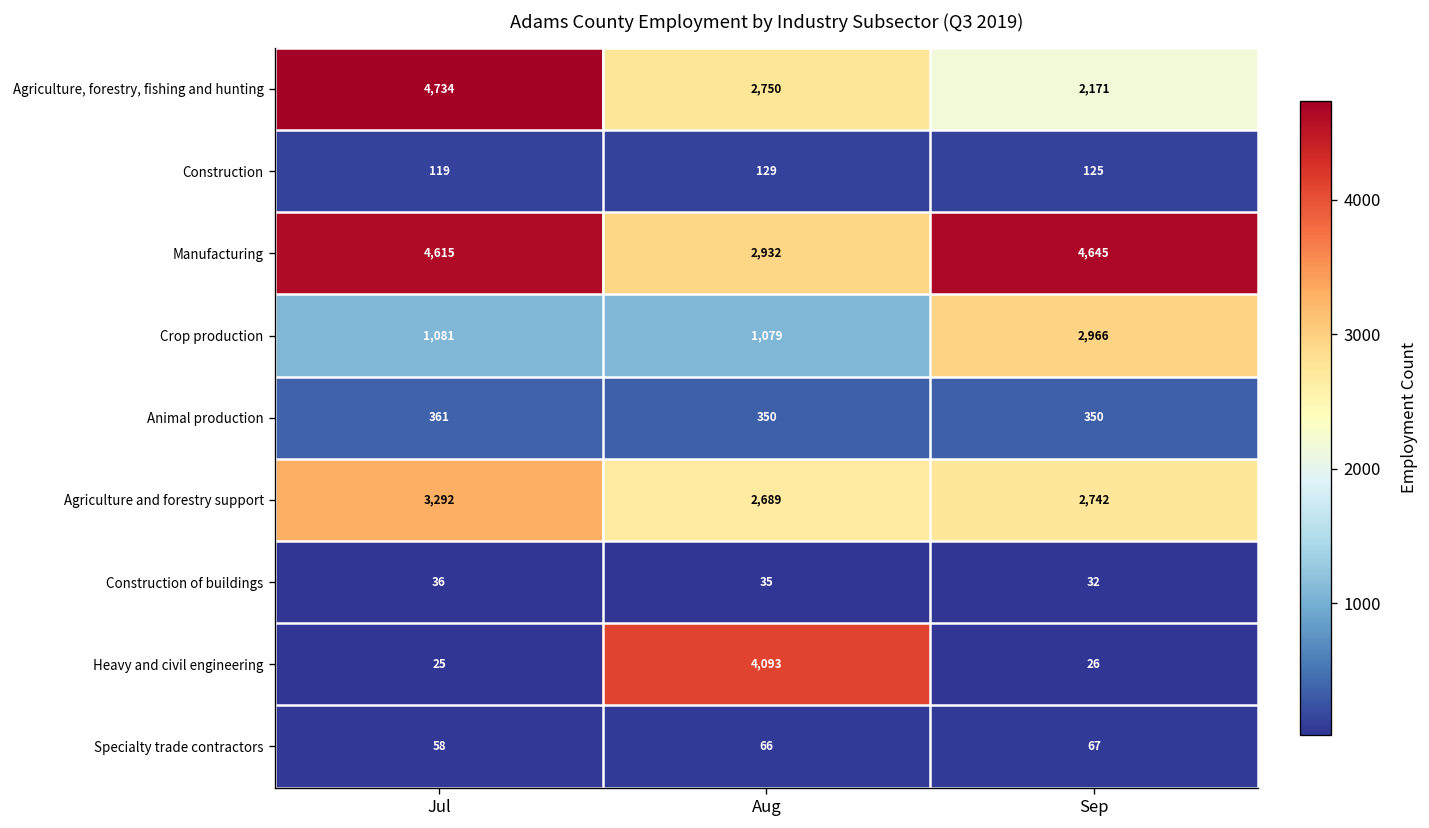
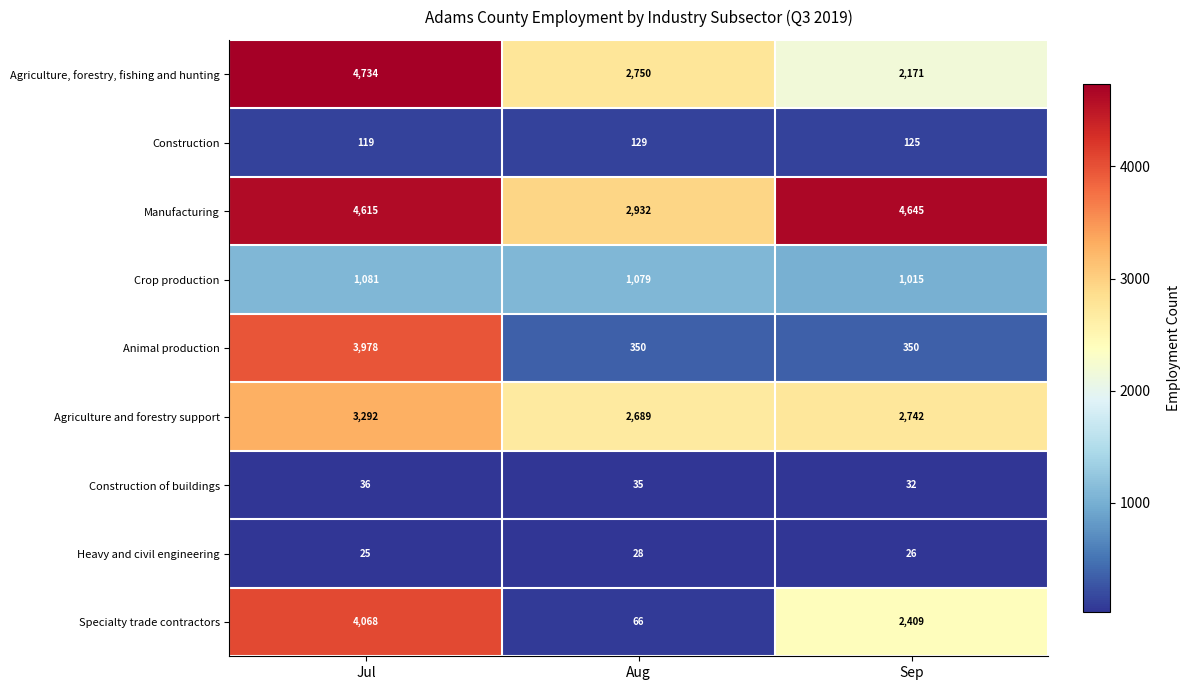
  {
    "Agriculture, forestry, fishing and hunting": {
      "Jul": "4,734",
      "Aug": "2,750",
      "Sep": "2,171"
    },
    "Construction": {
      "Jul": "119",
      "Aug": "129",
      "Sep": "125"
    },
    "Manufacturing": {
      "Jul": "4,615",
      "Aug": "2,932",
      "Sep": "4,645"
    },
    "Crop production": {
      "Jul": "1,081",
      "Aug": "1,079",
-     "Sep": "2,966"
+     "Sep": "1,015"
    },
    "Animal production": {
-     "Jul": "361",
+     "Jul": "3,978",
      "Aug": "350",
      "Sep": "350"
    },
    "Agriculture and forestry support": {
      "Jul": "3,292",
      "Aug": "2,689",
      "Sep": "2,742"
    },
    "Construction of buildings": {
      "Jul": "36",
      "Aug": "35",
      "Sep": "32"
    },
    "Heavy and civil engineering": {
      "Jul": "25",
-     "Aug": "4,093",
+     "Aug": "28",
      "Sep": "26"
    },
    "Specialty trade contractors": {
-     "Jul": "58",
+     "Jul": "4,068",
      "Aug": "66",
-     "Sep": "67"
+     "Sep": "2,409"
    }
  }
